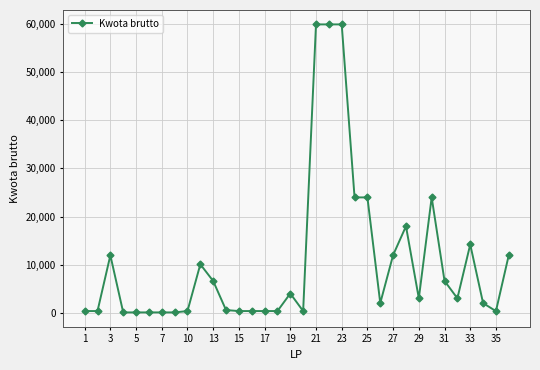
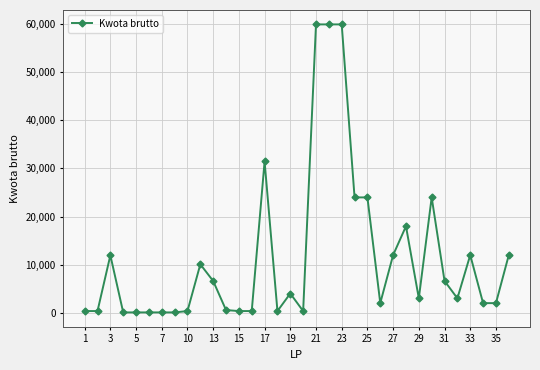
  {
    "1": "0",
    "3": "12,000",
    "5": "0",
    "7": "0",
    "10": "0",
    "13": "7,000",
    "15": "0",
-   "17": "0",
+   "17": "31,000",
    "19": "4,000",
    "21": "60,000",
    "23": "60,000",
    "25": "24,000",
    "27": "12,000",
    "29": "3,000",
    "31": "7,000",
-   "33": "14,000",
-   "35": "0"
+   "33": "12,000",
+   "35": "2,000"
  }
